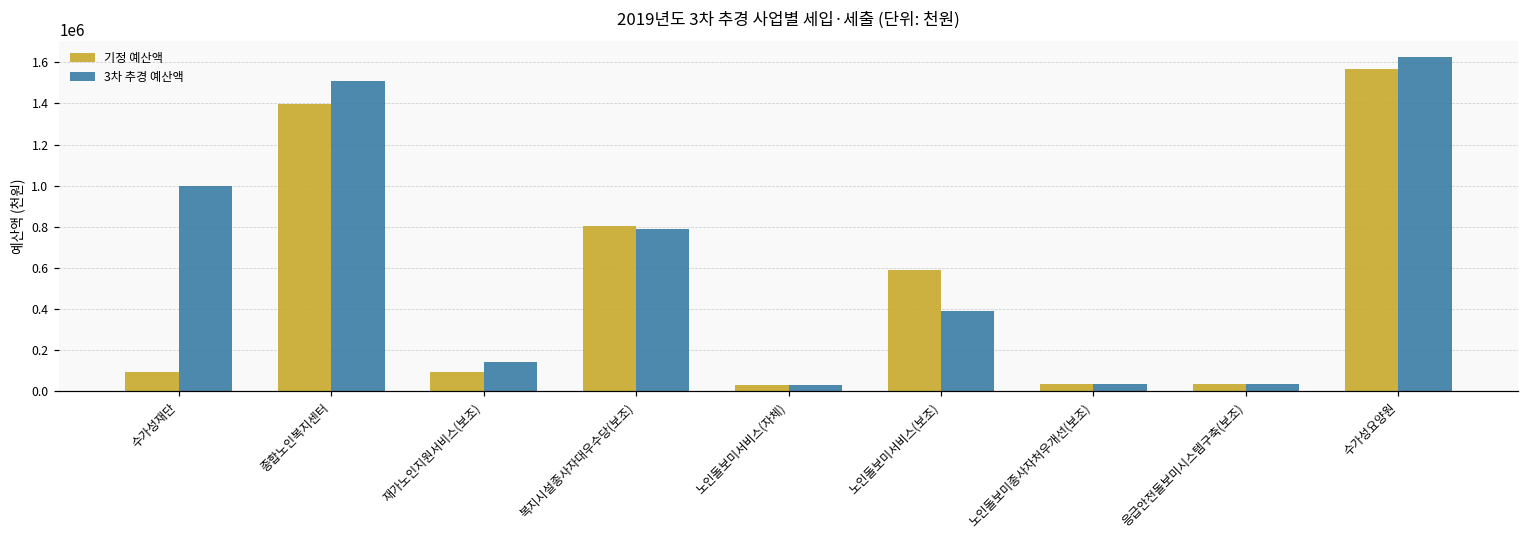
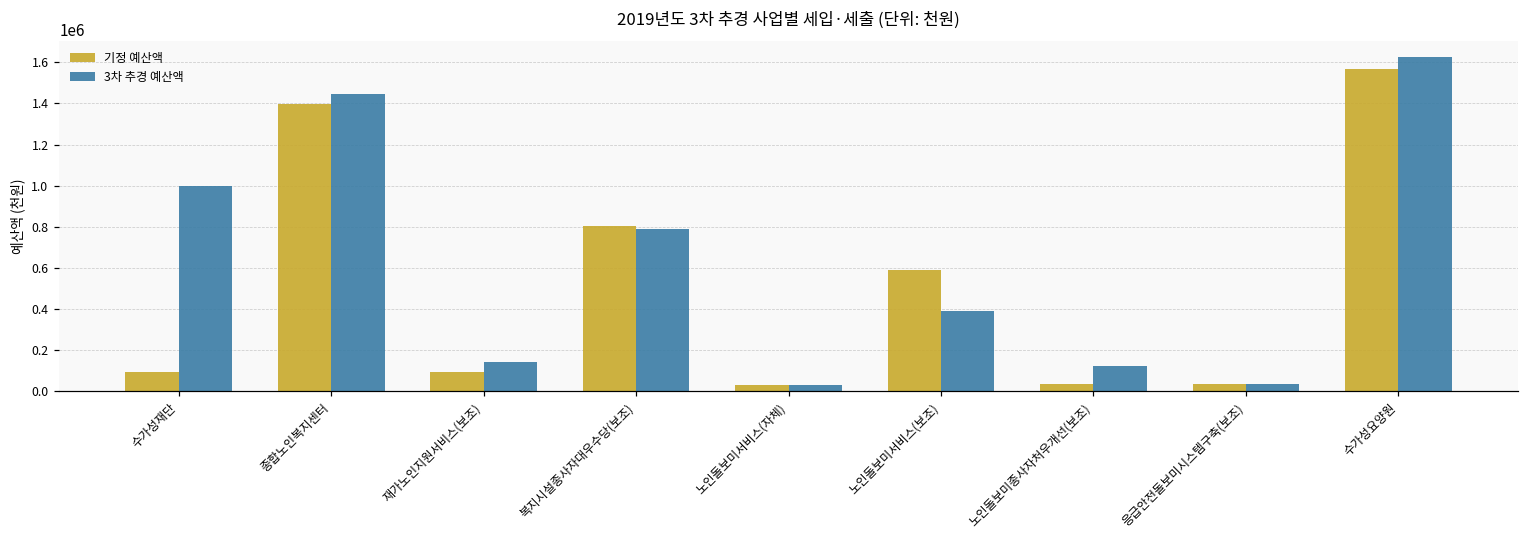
  {
    "기정 예산액": {
      "수가성재단": 90000,
      "종합노인복지센터": 1400000,
      "재가노인지원서비스(보조)": 90000,
      "복지시설종사자대우수당(보조)": 800000,
      "노인돌보미서비스(자체)": 30000,
      "노인돌보미서비스(보조)": 590000,
      "노인돌보미종사자처우개선(보조)": 30000,
      "응급안전돌보미시스템구축(보조)": 30000,
      "수가성요양원": 1570000
    },
    "3차 추경 예산액": {
      "수가성재단": 1000000,
-     "종합노인복지센터": 1510000,
+     "종합노인복지센터": 1440000,
      "재가노인지원서비스(보조)": 140000,
      "복지시설종사자대우수당(보조)": 790000,
      "노인돌보미서비스(자체)": 30000,
      "노인돌보미서비스(보조)": 390000,
-     "노인돌보미종사자처우개선(보조)": 30000,
+     "노인돌보미종사자처우개선(보조)": 120000,
      "응급안전돌보미시스템구축(보조)": 30000,
      "수가성요양원": 1620000
    }
  }
